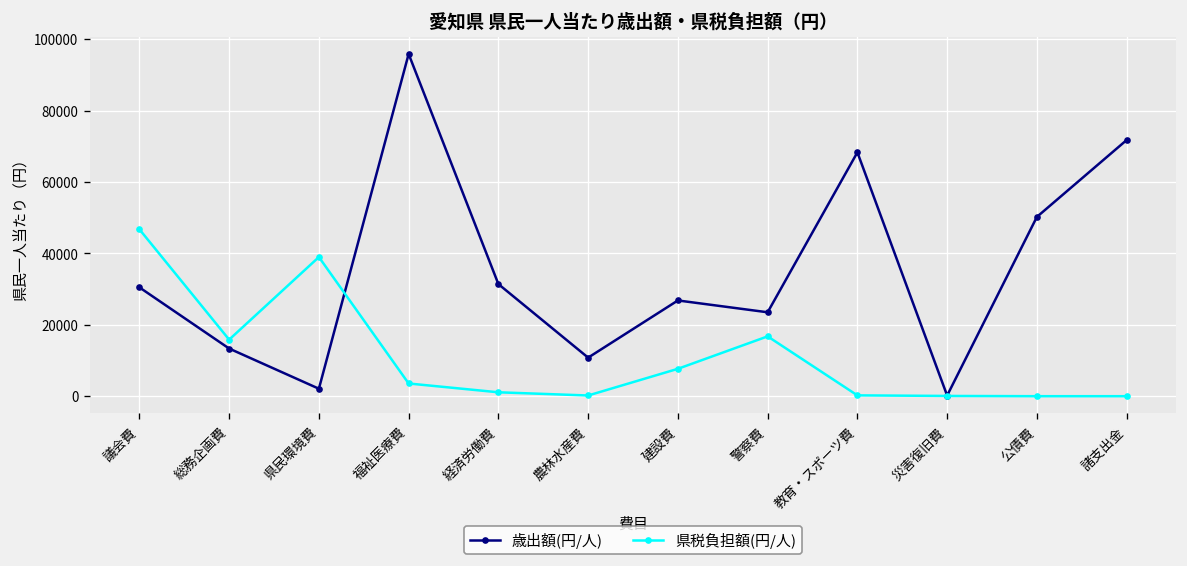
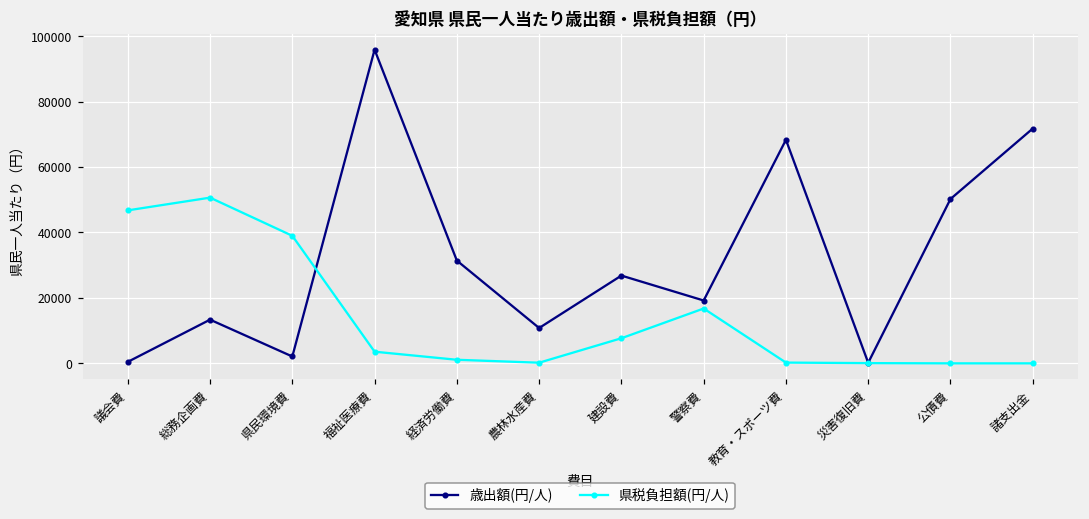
  {
    "歳出額(円/人)": {
-     "議会費": 30000,
+     "議会費": 0,
      "総務企画費": 13000,
      "県民環境費": 2000,
      "福祉医療費": 96000,
      "経済労働費": 31000,
      "農林水産費": 11000,
      "建設費": 27000,
-     "警察費": 24000,
+     "警察費": 19000,
      "教育・スポーツ費": 68000,
      "公債費": 50000,
      "諸支出金": 72000
    },
    "県税負担額(円/人)": {
      "議会費": 47000,
-     "総務企画費": 16000,
+     "総務企画費": 51000,
      "県民環境費": 39000,
      "福祉医療費": 4000,
      "経済労働費": 1000,
      "農林水産費": 0,
      "建設費": 8000,
      "警察費": 17000,
      "教育・スポーツ費": 0,
      "公債費": 0,
      "諸支出金": 0
    }
  }
